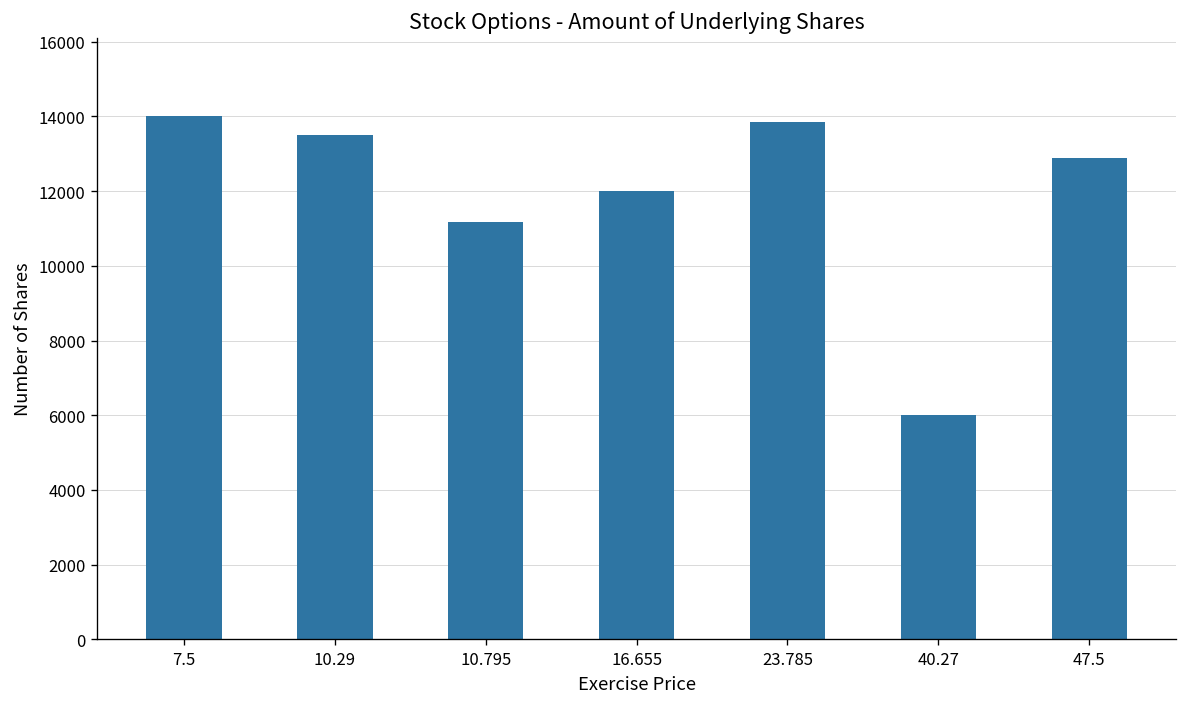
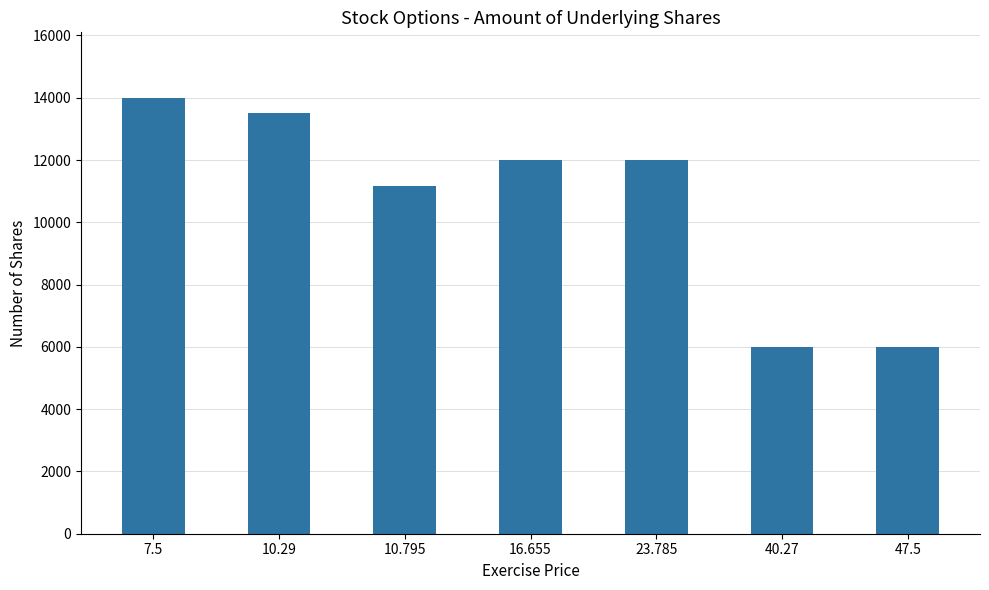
  {
    "7.5": 14000,
    "10.29": 13500,
    "10.795": 11200,
    "16.655": 12000,
-   "23.785": 13800,
+   "23.785": 12000,
    "40.27": 6000,
-   "47.5": 12900
+   "47.5": 6000
  }
